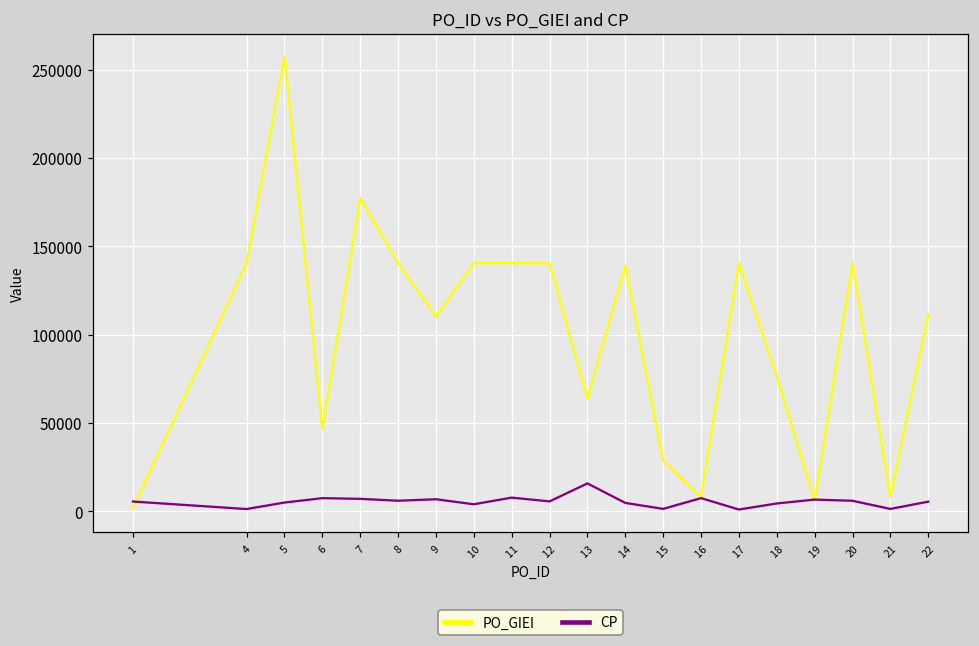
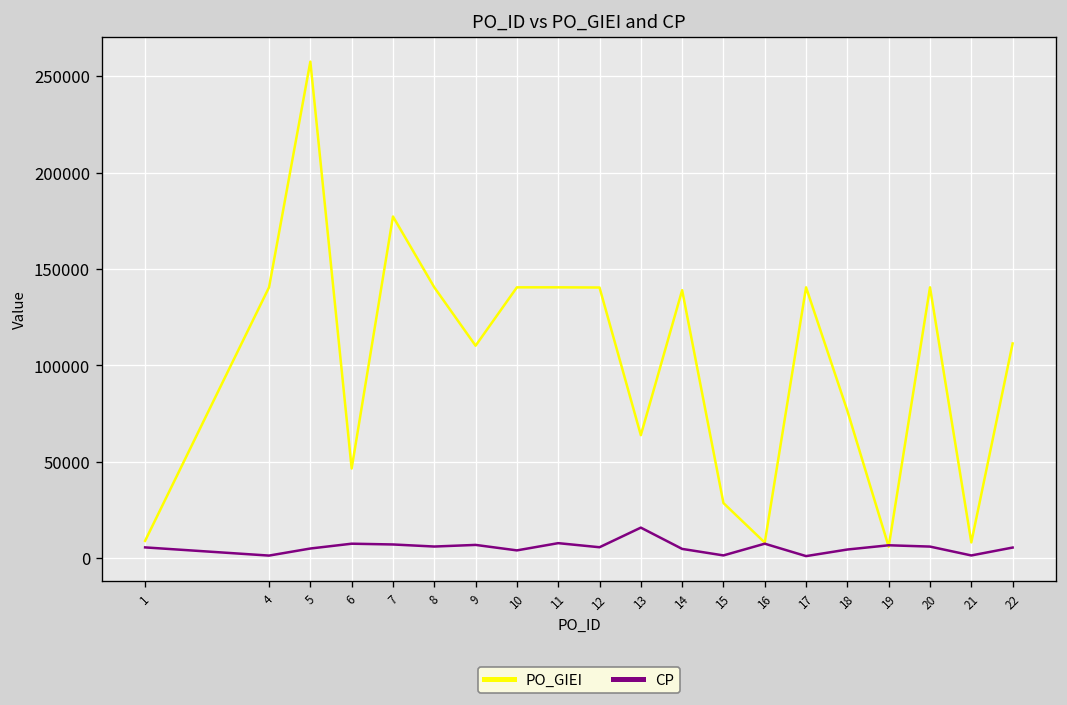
  {
    "PO_GIEI": {
-     "1": 2000,
+     "1": 9000,
      "4": 140000,
      "5": 258000,
      "6": 46000,
      "7": 177000,
      "8": 141000,
      "9": 110000,
      "10": 140000,
      "11": 140000,
      "12": 140000,
      "13": 64000,
      "14": 139000,
      "15": 29000,
      "17": 140000,
      "18": 76000,
      "20": 141000,
      "21": 8000,
      "22": 111000
    },
    "CP": {
      "1": 6000,
      "4": 1000,
      "5": 5000,
      "6": 8000,
      "7": 7000,
      "8": 6000,
      "9": 7000,
      "10": 4000,
      "11": 8000,
      "12": 6000,
      "13": 16000,
      "14": 5000,
      "15": 1000,
      "17": 1000,
      "18": 4000,
      "20": 6000,
      "21": 1000,
      "22": 6000
    }
  }
